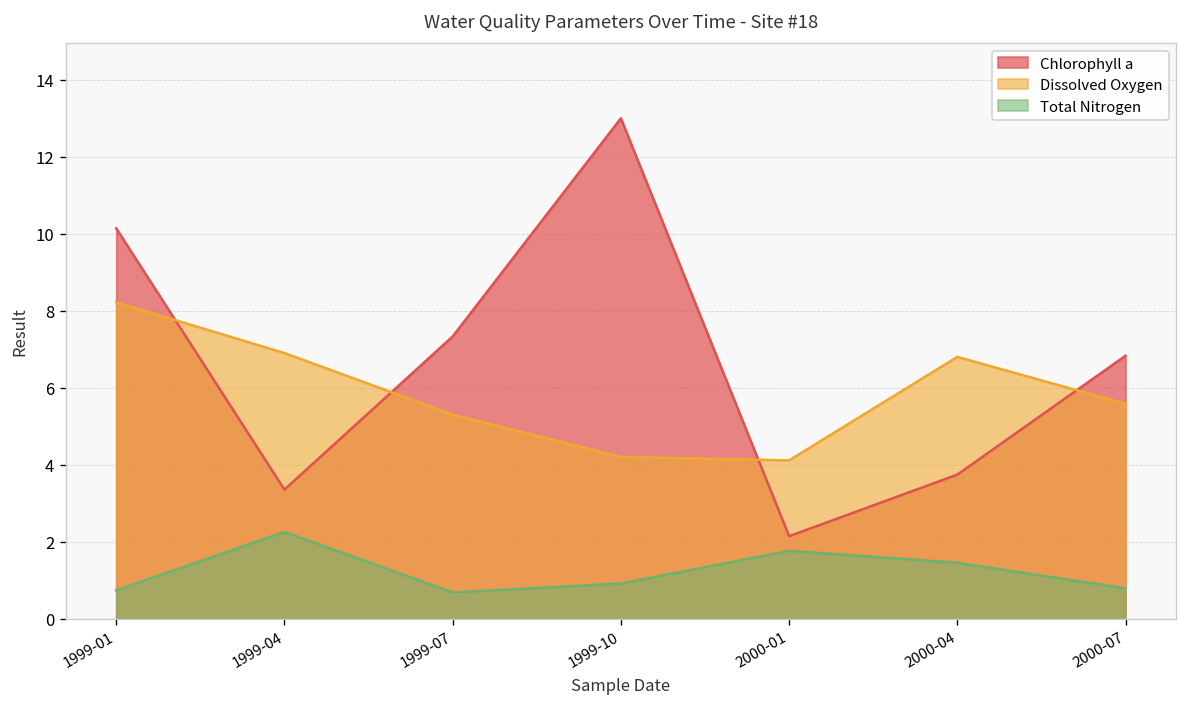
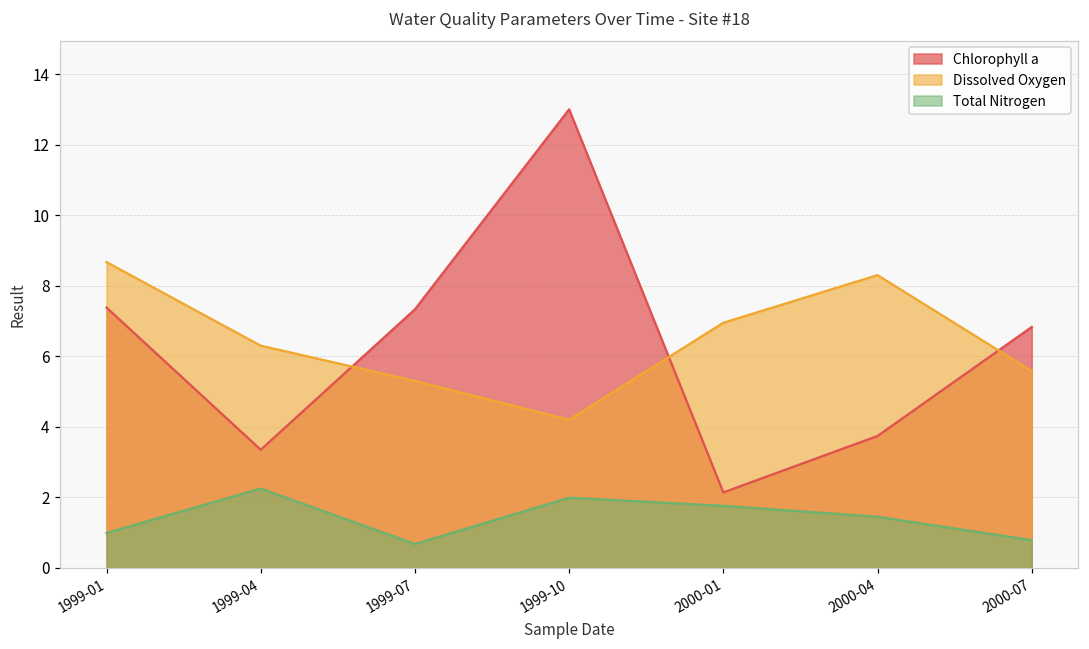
  {
    "Chlorophyll a": {
-     "1999-01": 10.1,
+     "1999-01": 7.4,
      "1999-04": 3.4,
      "1999-07": 7.3,
      "1999-10": 13.0,
      "2000-01": 2.1,
      "2000-04": 3.7,
      "2000-07": 6.8
    },
    "Dissolved Oxygen": {
-     "1999-01": 8.2,
-     "1999-04": 6.9,
+     "1999-01": 8.7,
+     "1999-04": 6.3,
      "1999-07": 5.3,
      "1999-10": 4.2,
-     "2000-01": 4.1,
-     "2000-04": 6.8,
+     "2000-01": 7.0,
+     "2000-04": 8.3,
      "2000-07": 5.6
    },
    "Total Nitrogen": {
-     "1999-01": 0.7,
+     "1999-01": 1.0,
      "1999-04": 2.3,
      "1999-07": 0.7,
-     "1999-10": 0.9,
+     "1999-10": 2.0,
      "2000-01": 1.8,
      "2000-04": 1.5,
      "2000-07": 0.8
    }
  }
